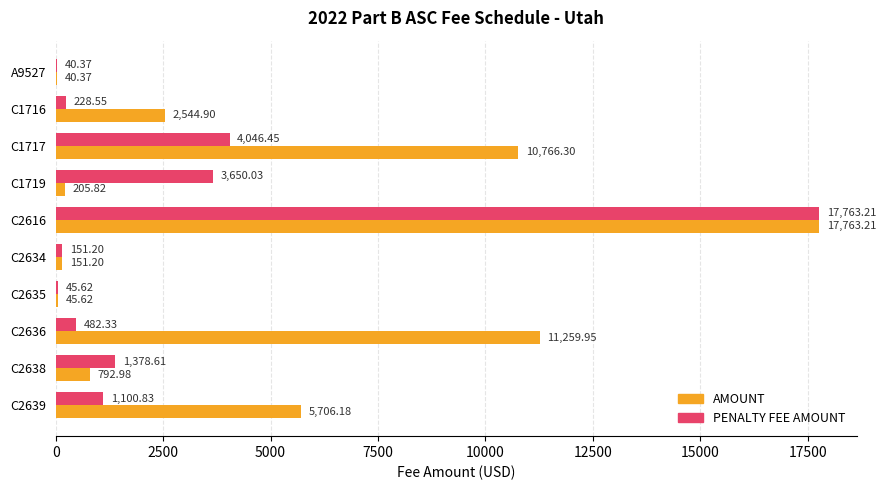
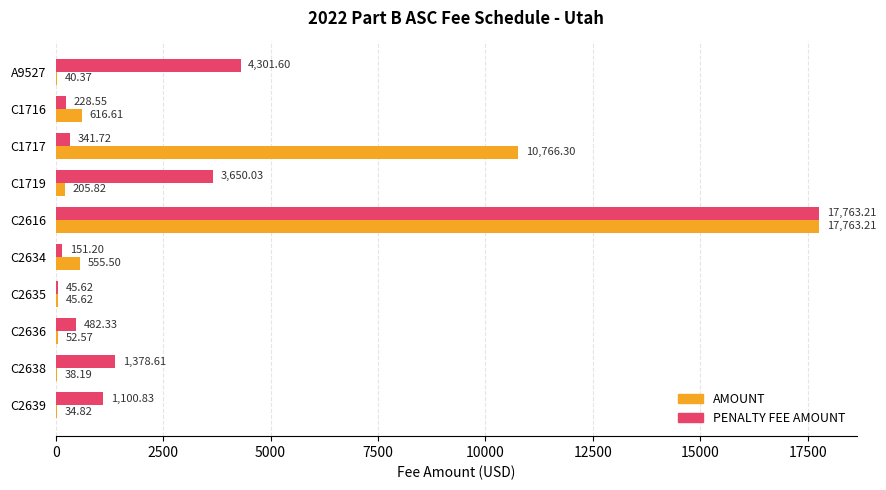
  {
    "AMOUNT": {
      "A9527": "40.37",
-     "C1716": "2,544.90",
+     "C1716": "616.61",
      "C1717": "10,766.30",
      "C1719": "205.82",
      "C2616": "17,763.21",
-     "C2634": "151.20",
+     "C2634": "555.50",
      "C2635": "45.62",
-     "C2636": "11,259.95",
-     "C2638": "792.98",
-     "C2639": "5,706.18"
+     "C2636": "52.57",
+     "C2638": "38.19",
+     "C2639": "34.82"
    },
    "PENALTY FEE AMOUNT": {
-     "A9527": "40.37",
+     "A9527": "4,301.60",
      "C1716": "228.55",
-     "C1717": "4,046.45",
+     "C1717": "341.72",
      "C1719": "3,650.03",
      "C2616": "17,763.21",
      "C2634": "151.20",
      "C2635": "45.62",
      "C2636": "482.33",
      "C2638": "1,378.61",
      "C2639": "1,100.83"
    }
  }
